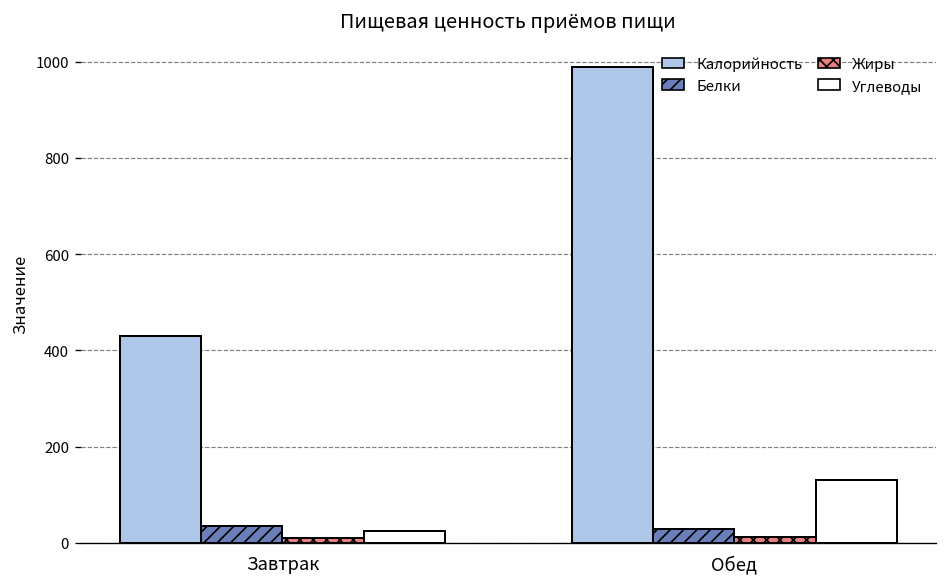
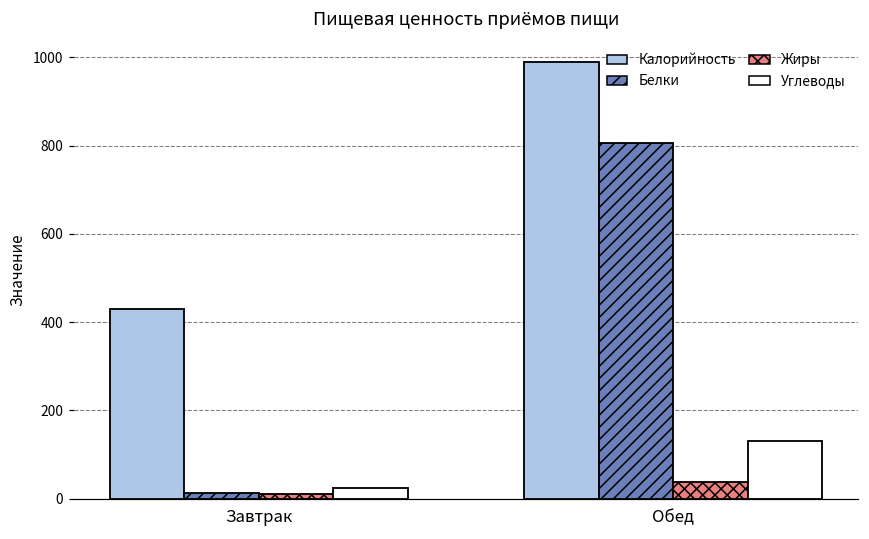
  {
    "Калорийность": {
      "Завтрак": 430,
      "Обед": 990
    },
    "Белки": {
-     "Завтрак": 40,
-     "Обед": 30
+     "Завтрак": 10,
+     "Обед": 810
    },
    "Жиры": {
      "Завтрак": 10,
-     "Обед": 10
+     "Обед": 40
    },
    "Углеводы": {
      "Завтрак": 20,
      "Обед": 130
    }
  }
